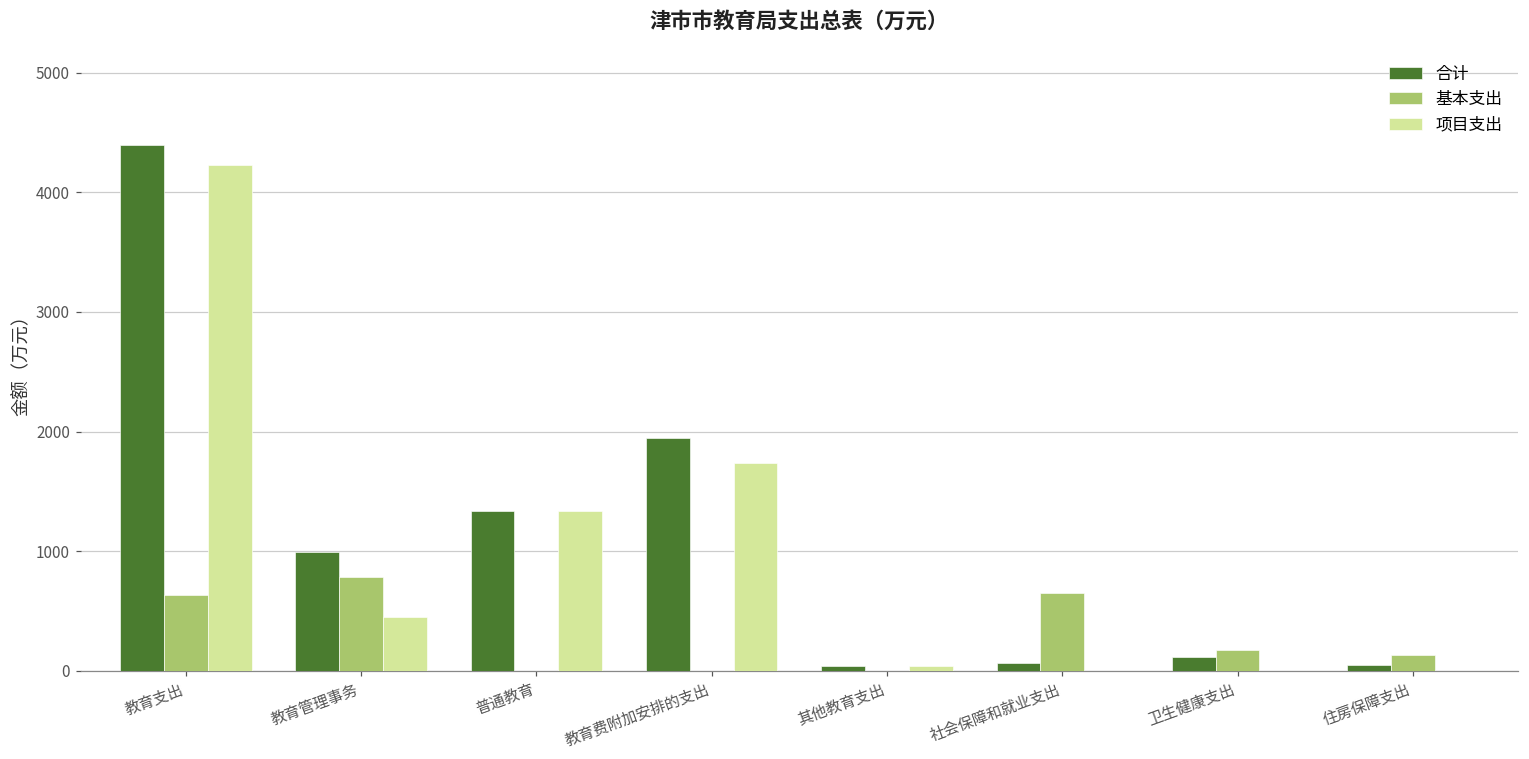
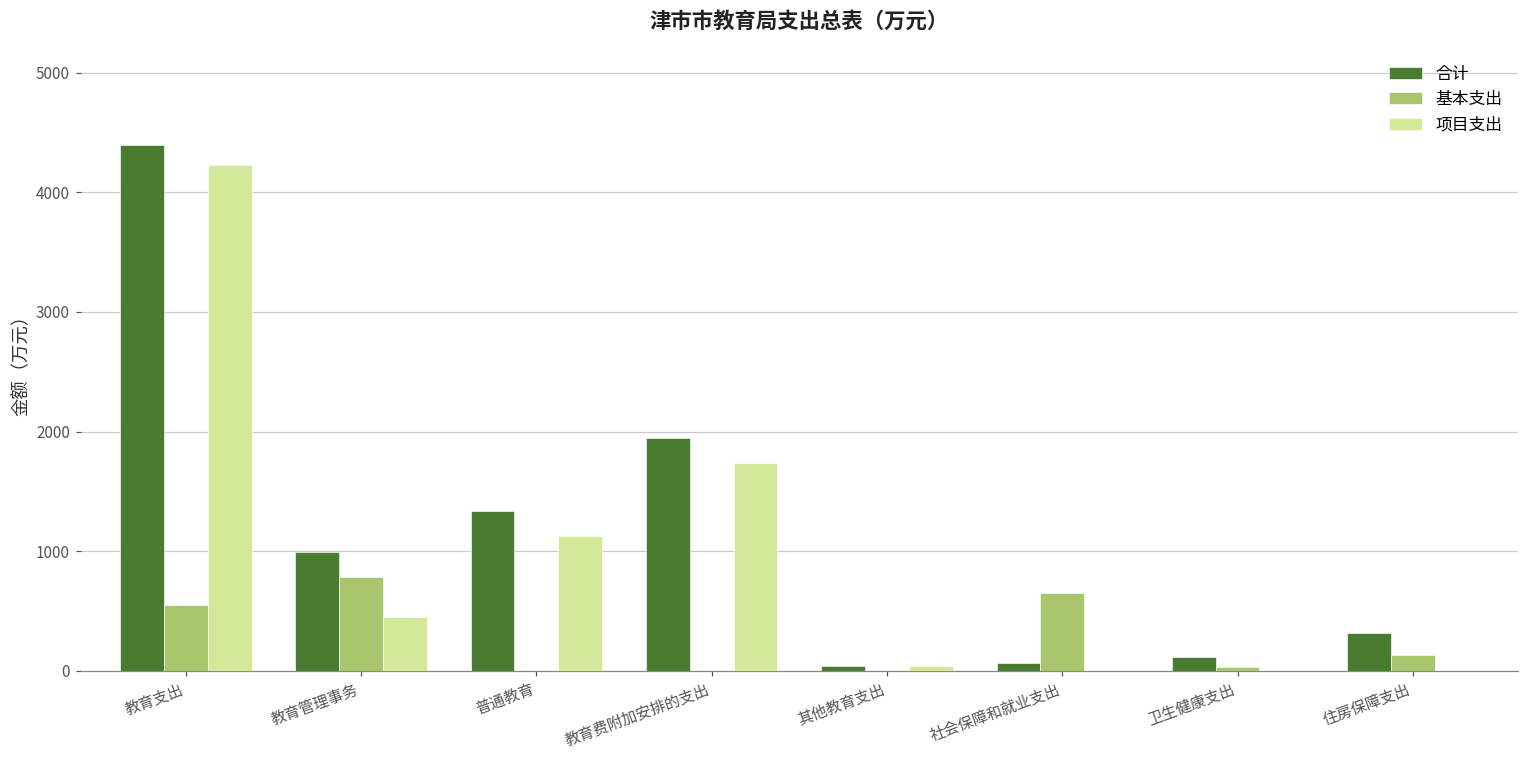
  {
    "合计": {
      "教育支出": 4390,
      "教育管理事务": 990,
      "普通教育": 1340,
      "教育费附加安排的支出": 1950,
      "其他教育支出": 40,
      "社会保障和就业支出": 60,
      "卫生健康支出": 110,
-     "住房保障支出": 50
+     "住房保障支出": 310
    },
    "基本支出": {
-     "教育支出": 630,
+     "教育支出": 550,
      "教育管理事务": 780,
      "普通教育": 0,
      "教育费附加安排的支出": 0,
      "其他教育支出": 0,
      "社会保障和就业支出": 650,
-     "卫生健康支出": 170,
+     "卫生健康支出": 30,
      "住房保障支出": 130
    },
    "项目支出": {
      "教育支出": 4230,
      "教育管理事务": 450,
-     "普通教育": 1340,
+     "普通教育": 1130,
      "教育费附加安排的支出": 1730,
      "其他教育支出": 40,
      "社会保障和就业支出": 0,
      "卫生健康支出": 0,
      "住房保障支出": 0
    }
  }
